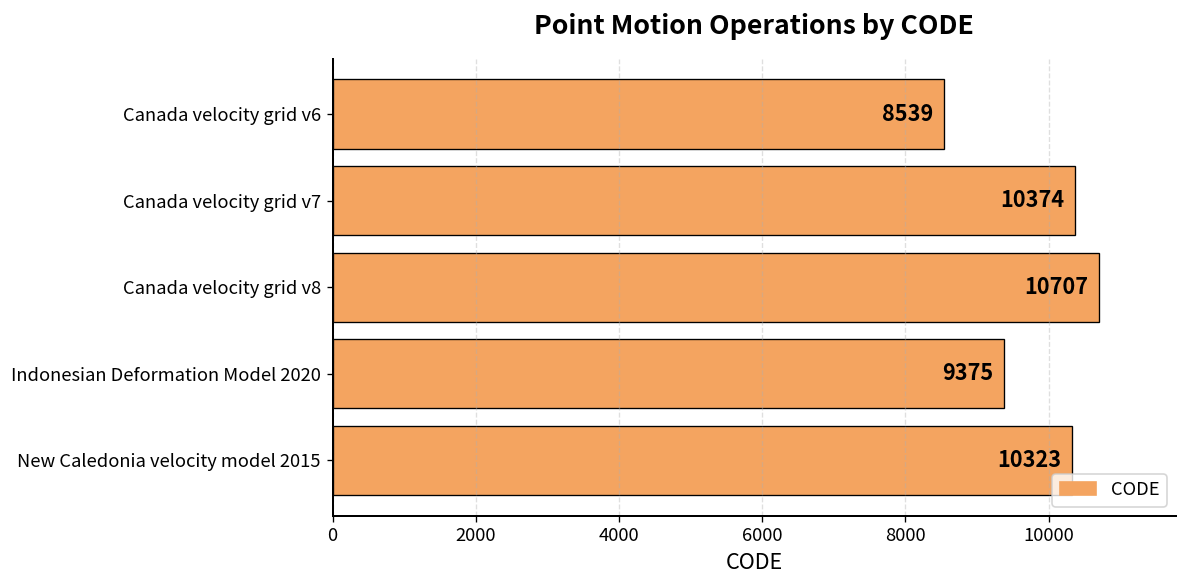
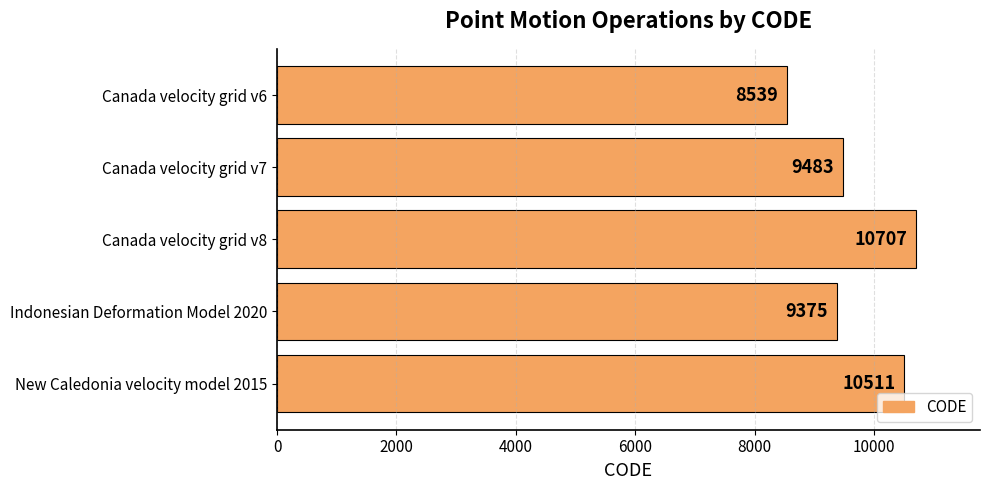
  {
    "Canada velocity grid v6": 8539,
-   "Canada velocity grid v7": 10374,
+   "Canada velocity grid v7": 9483,
    "Canada velocity grid v8": 10707,
    "Indonesian Deformation Model 2020": 9375,
-   "New Caledonia velocity model 2015": 10323
+   "New Caledonia velocity model 2015": 10511
  }
